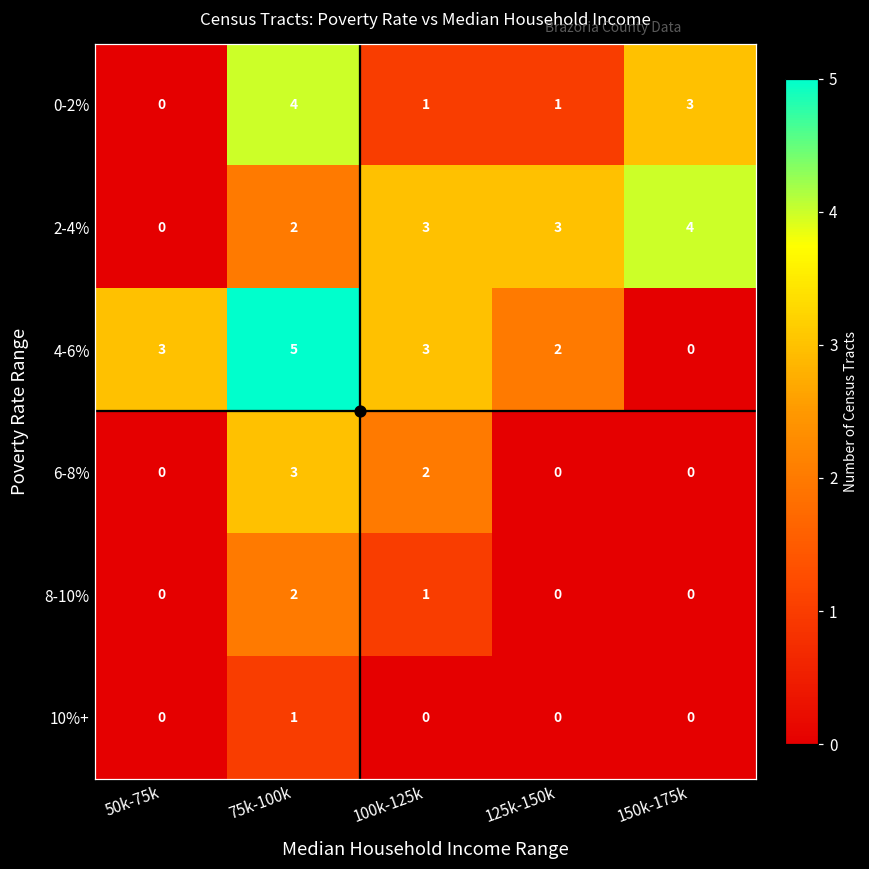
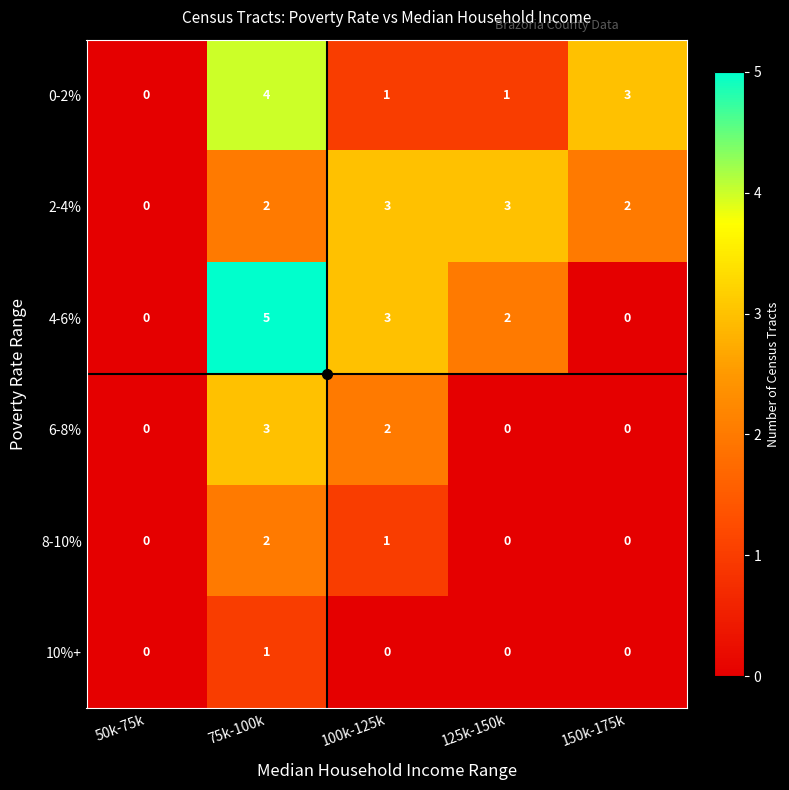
  {
    "0-2%": {
      "50k-75k": 0,
      "75k-100k": 4,
      "100k-125k": 1,
      "125k-150k": 1,
      "150k-175k": 3
    },
    "2-4%": {
      "50k-75k": 0,
      "75k-100k": 2,
      "100k-125k": 3,
      "125k-150k": 3,
-     "150k-175k": 4
+     "150k-175k": 2
    },
    "4-6%": {
-     "50k-75k": 3,
+     "50k-75k": 0,
      "75k-100k": 5,
      "100k-125k": 3,
      "125k-150k": 2,
      "150k-175k": 0
    },
    "6-8%": {
      "50k-75k": 0,
      "75k-100k": 3,
      "100k-125k": 2,
      "125k-150k": 0,
      "150k-175k": 0
    },
    "8-10%": {
      "50k-75k": 0,
      "75k-100k": 2,
      "100k-125k": 1,
      "125k-150k": 0,
      "150k-175k": 0
    },
    "10%+": {
      "50k-75k": 0,
      "75k-100k": 1,
      "100k-125k": 0,
      "125k-150k": 0,
      "150k-175k": 0
    }
  }
